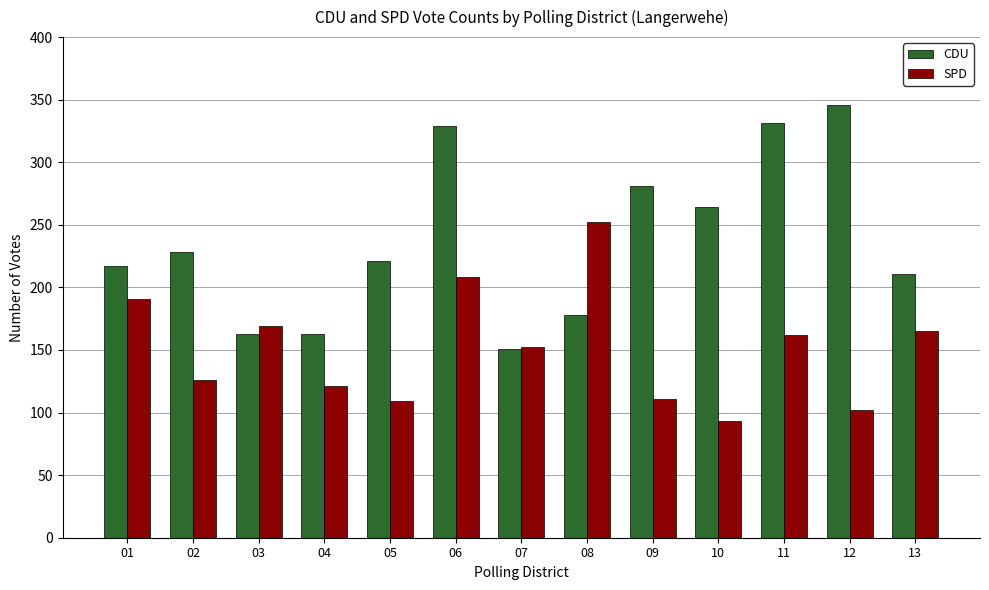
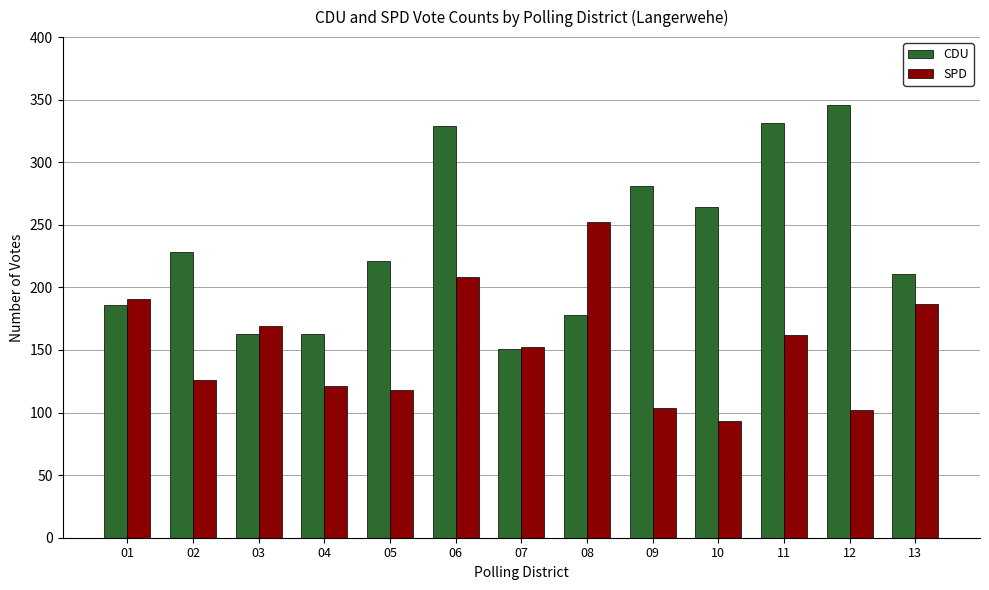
  {
    "CDU": {
-     "01": 217,
+     "01": 186,
      "02": 228,
      "03": 163,
      "04": 163,
      "05": 221,
      "06": 329,
      "07": 151,
      "08": 178,
      "09": 281,
      "10": 264,
      "11": 331,
      "12": 346,
      "13": 211
    },
    "SPD": {
      "01": 191,
      "02": 126,
      "03": 169,
      "04": 121,
-     "05": 109,
+     "05": 118,
      "06": 208,
      "07": 152,
      "08": 252,
-     "09": 111,
+     "09": 104,
      "10": 93,
      "11": 162,
      "12": 102,
-     "13": 165
+     "13": 187
    }
  }
